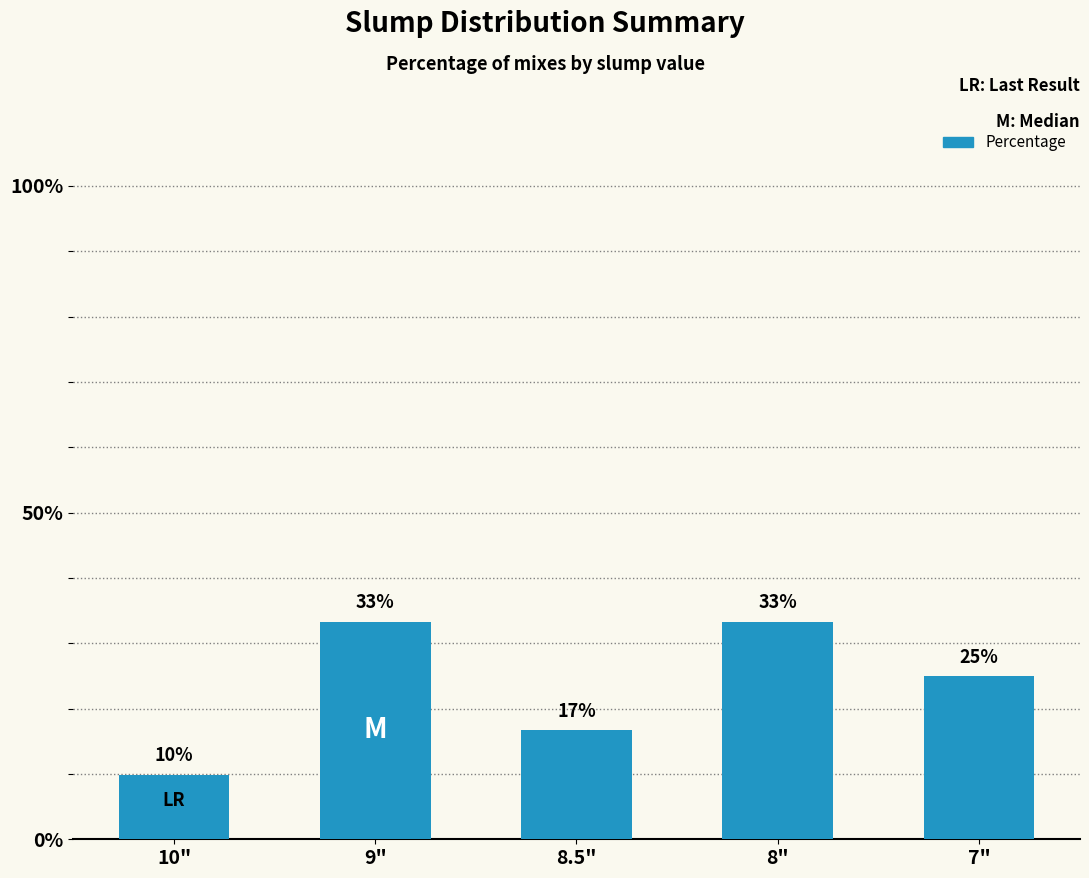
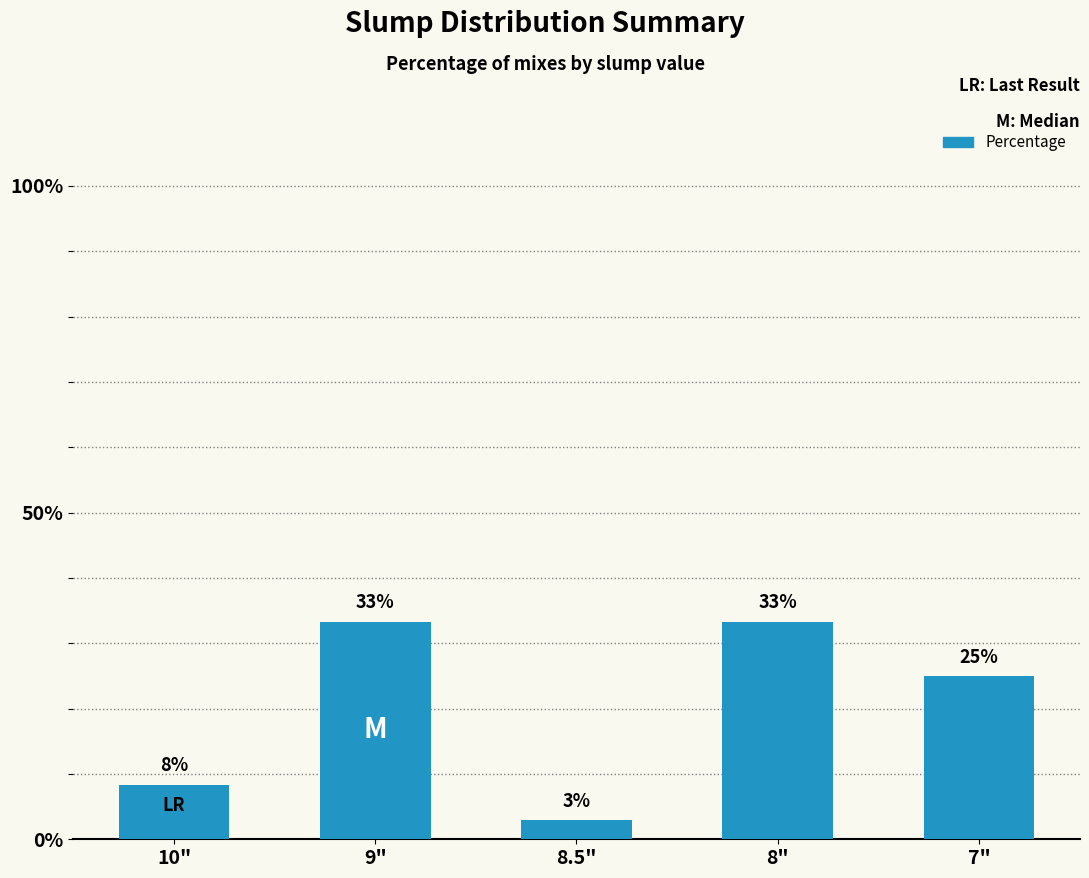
  {
-   "10\"": "10%",
+   "10\"": "8%",
    "9\"": "33%",
-   "8.5\"": "17%",
+   "8.5\"": "3%",
    "8\"": "33%",
    "7\"": "25%"
  }
